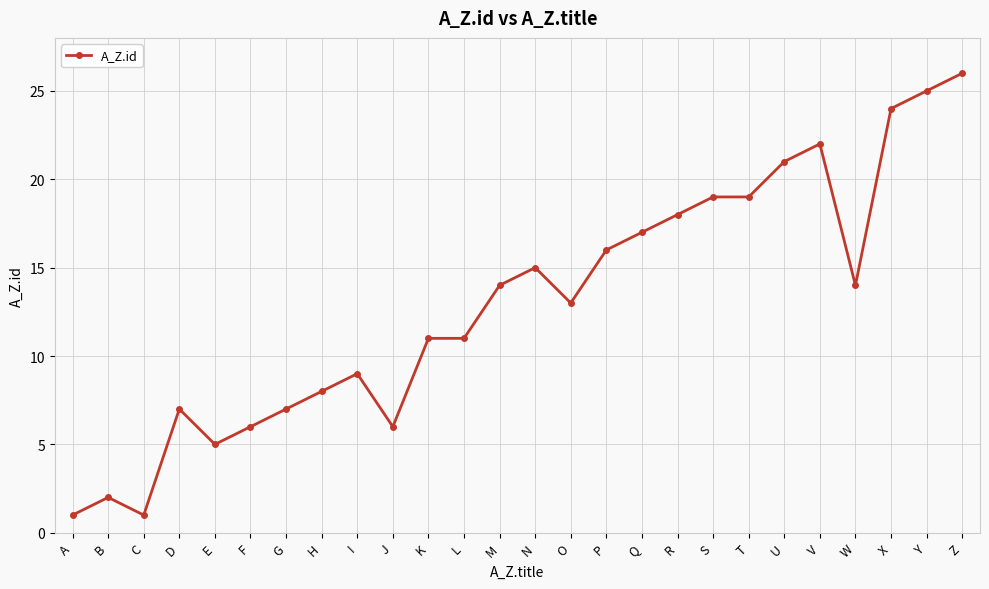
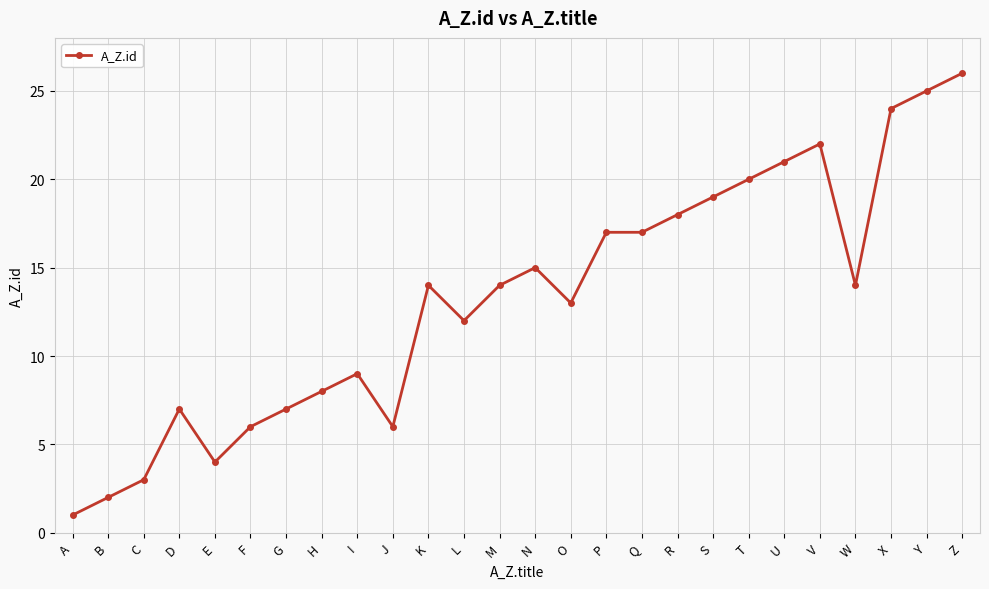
  {
    "A": 1,
    "B": 2,
-   "C": 1,
+   "C": 3,
    "D": 7,
-   "E": 5,
+   "E": 4,
    "F": 6,
    "G": 7,
    "H": 8,
    "I": 9,
    "J": 6,
-   "K": 11,
-   "L": 11,
+   "K": 14,
+   "L": 12,
    "M": 14,
    "N": 15,
    "O": 13,
-   "P": 16,
+   "P": 17,
    "Q": 17,
    "R": 18,
    "S": 19,
-   "T": 19,
+   "T": 20,
    "U": 21,
    "V": 22,
    "W": 14,
    "X": 24,
    "Y": 25,
    "Z": 26
  }
